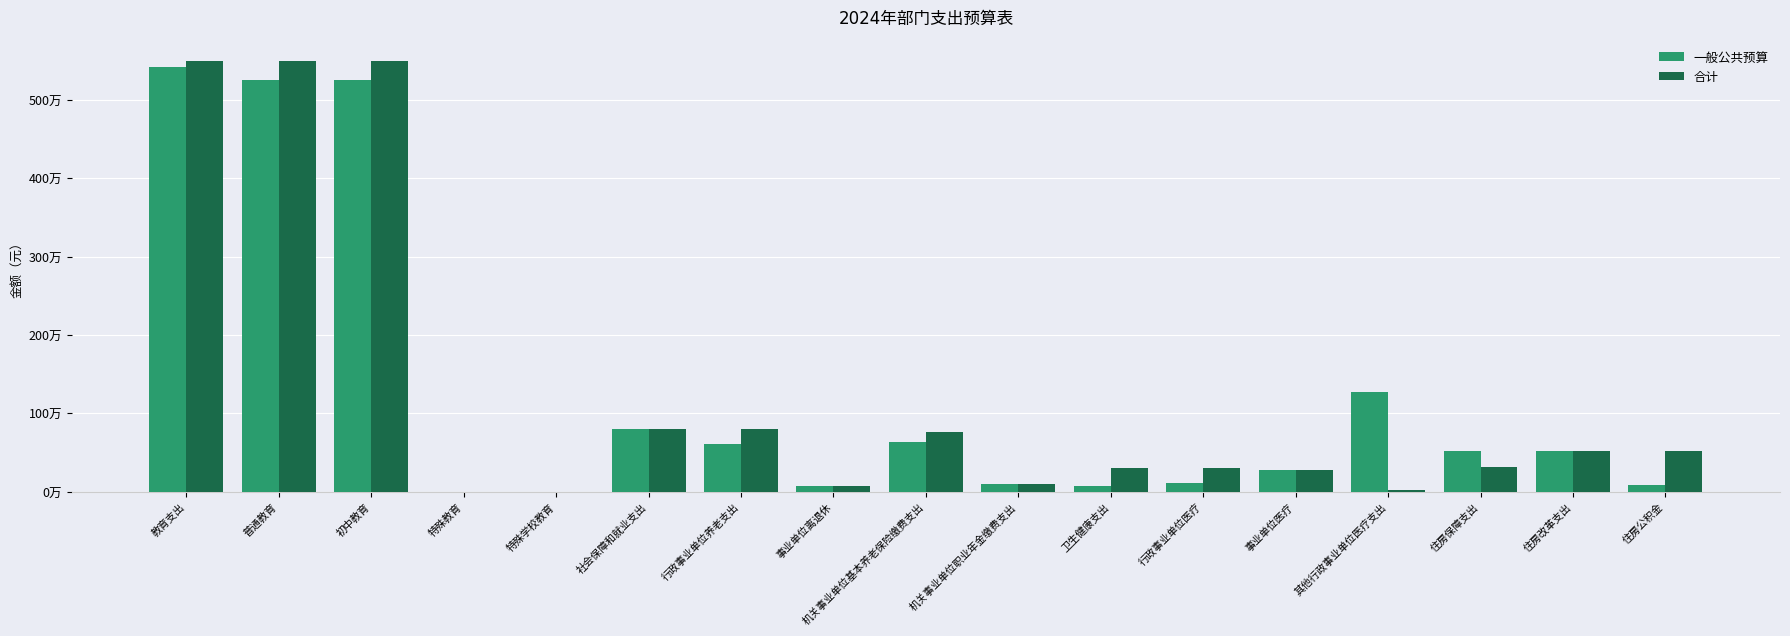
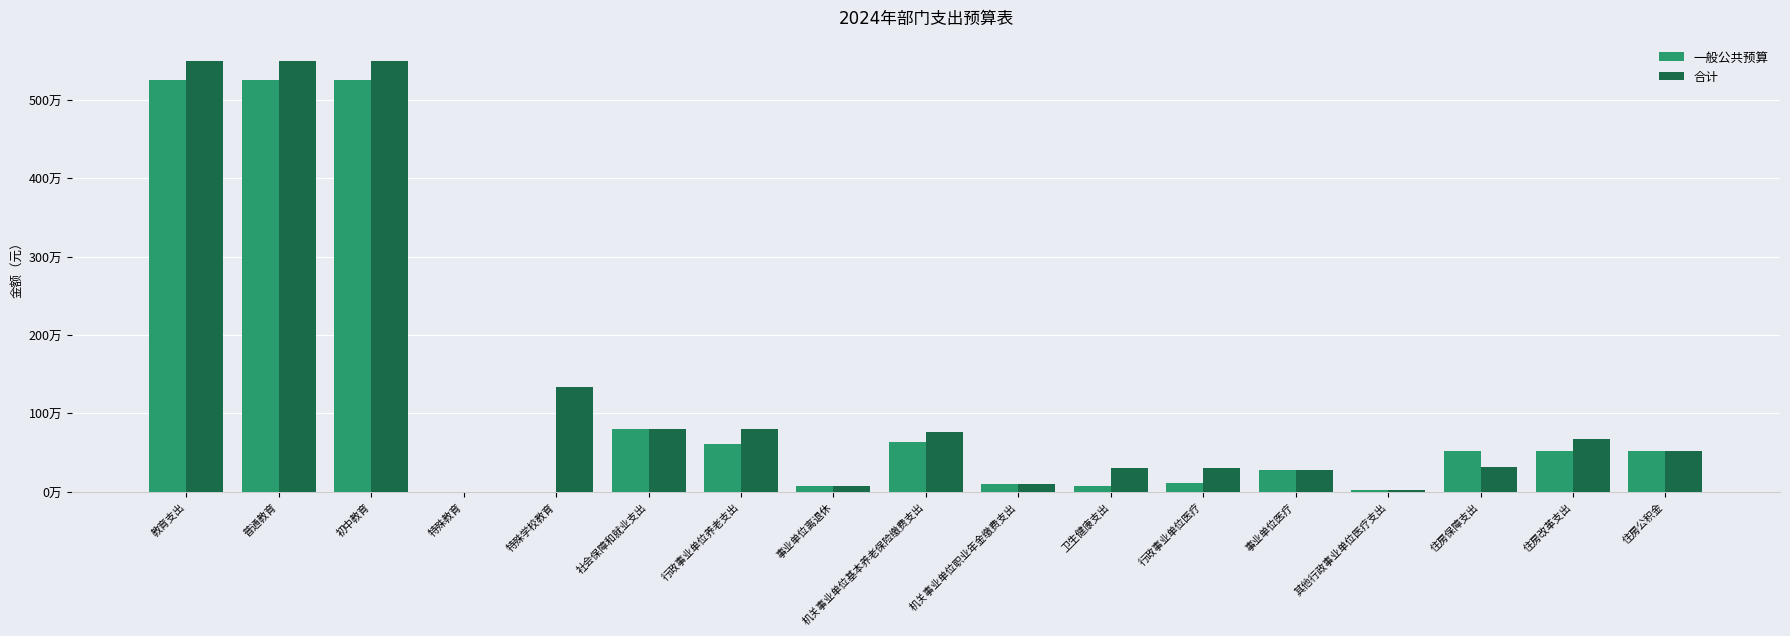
  {
    "一般公共预算": {
-     "教育支出": "540万",
+     "教育支出": "530万",
      "普通教育": "530万",
      "初中教育": "530万",
      "社会保障和就业支出": "80万",
      "行政事业单位养老支出": "60万",
      "事业单位离退休": "10万",
      "机关事业单位基本养老保险缴费支出": "60万",
      "机关事业单位职业年金缴费支出": "10万",
      "卫生健康支出": "10万",
      "行政事业单位医疗": "10万",
      "事业单位医疗": "30万",
-     "其他行政事业单位医疗支出": "130万",
+     "其他行政事业单位医疗支出": "0万",
      "住房保障支出": "50万",
      "住房改革支出": "50万",
-     "住房公积金": "10万"
+     "住房公积金": "50万"
    },
    "合计": {
      "教育支出": "550万",
      "普通教育": "550万",
      "初中教育": "550万",
-     "特殊学校教育": "0万",
+     "特殊学校教育": "130万",
      "社会保障和就业支出": "80万",
      "行政事业单位养老支出": "80万",
      "事业单位离退休": "10万",
      "机关事业单位基本养老保险缴费支出": "80万",
      "机关事业单位职业年金缴费支出": "10万",
      "卫生健康支出": "30万",
      "行政事业单位医疗": "30万",
      "事业单位医疗": "30万",
      "住房保障支出": "30万",
-     "住房改革支出": "50万",
+     "住房改革支出": "70万",
      "住房公积金": "50万"
    }
  }
